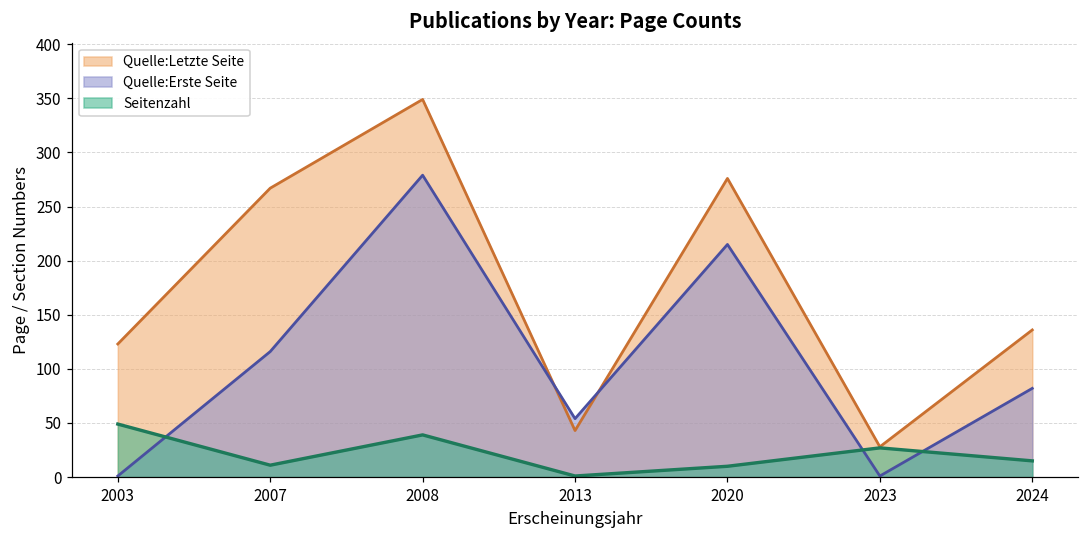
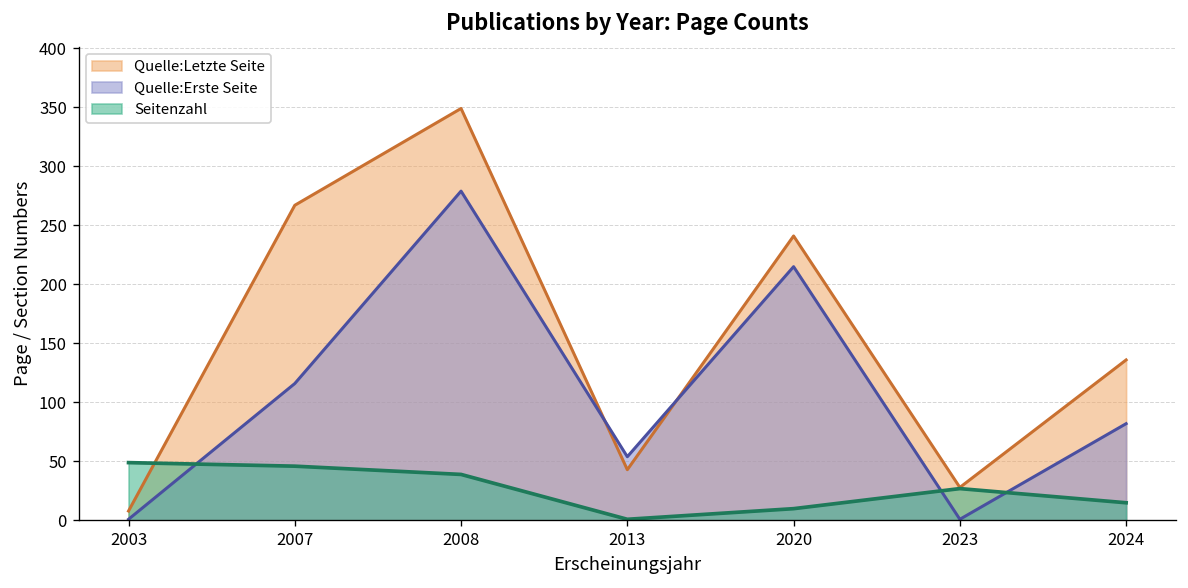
  {
    "Quelle:Letzte Seite": {
-     "2003": 120,
+     "2003": 10,
      "2007": 270,
      "2008": 350,
      "2013": 40,
-     "2020": 280,
+     "2020": 240,
      "2024": 140
    },
    "Quelle:Erste Seite": {
      "2003": 0,
      "2007": 120,
      "2008": 280,
      "2013": 50,
      "2020": 220,
      "2023": 0,
      "2024": 80
    },
    "Seitenzahl": {
      "2003": 50,
-     "2007": 10,
+     "2007": 50,
      "2008": 40,
      "2013": 0,
      "2020": 10,
      "2024": 20
    }
  }
